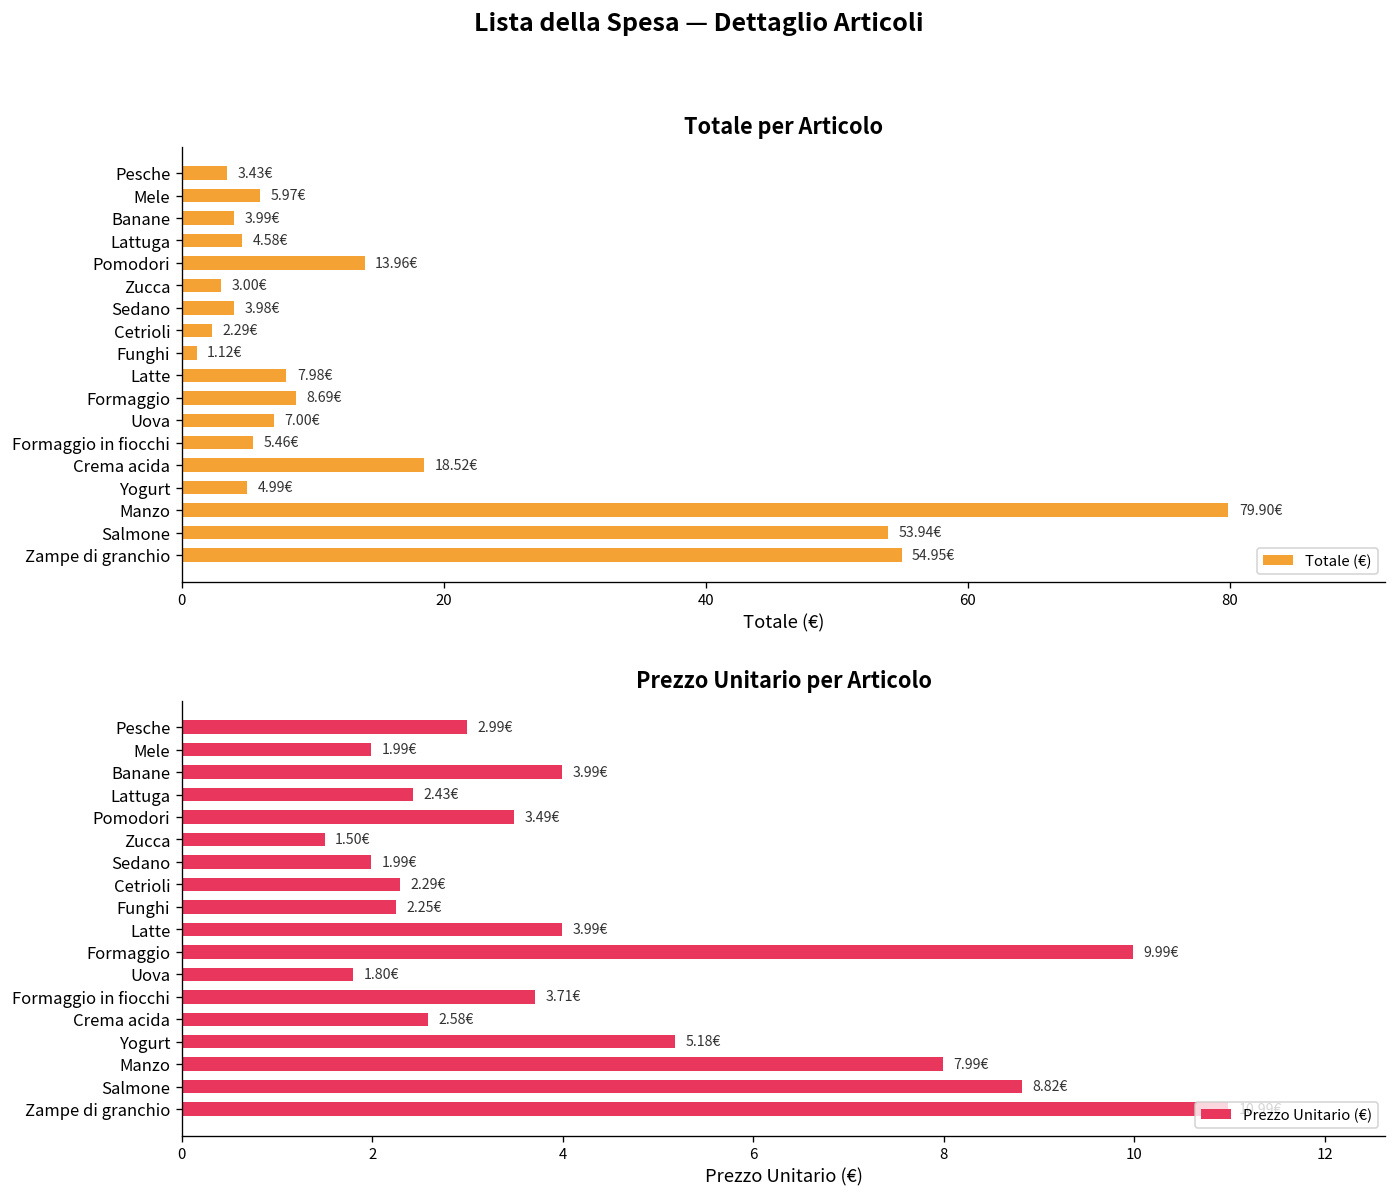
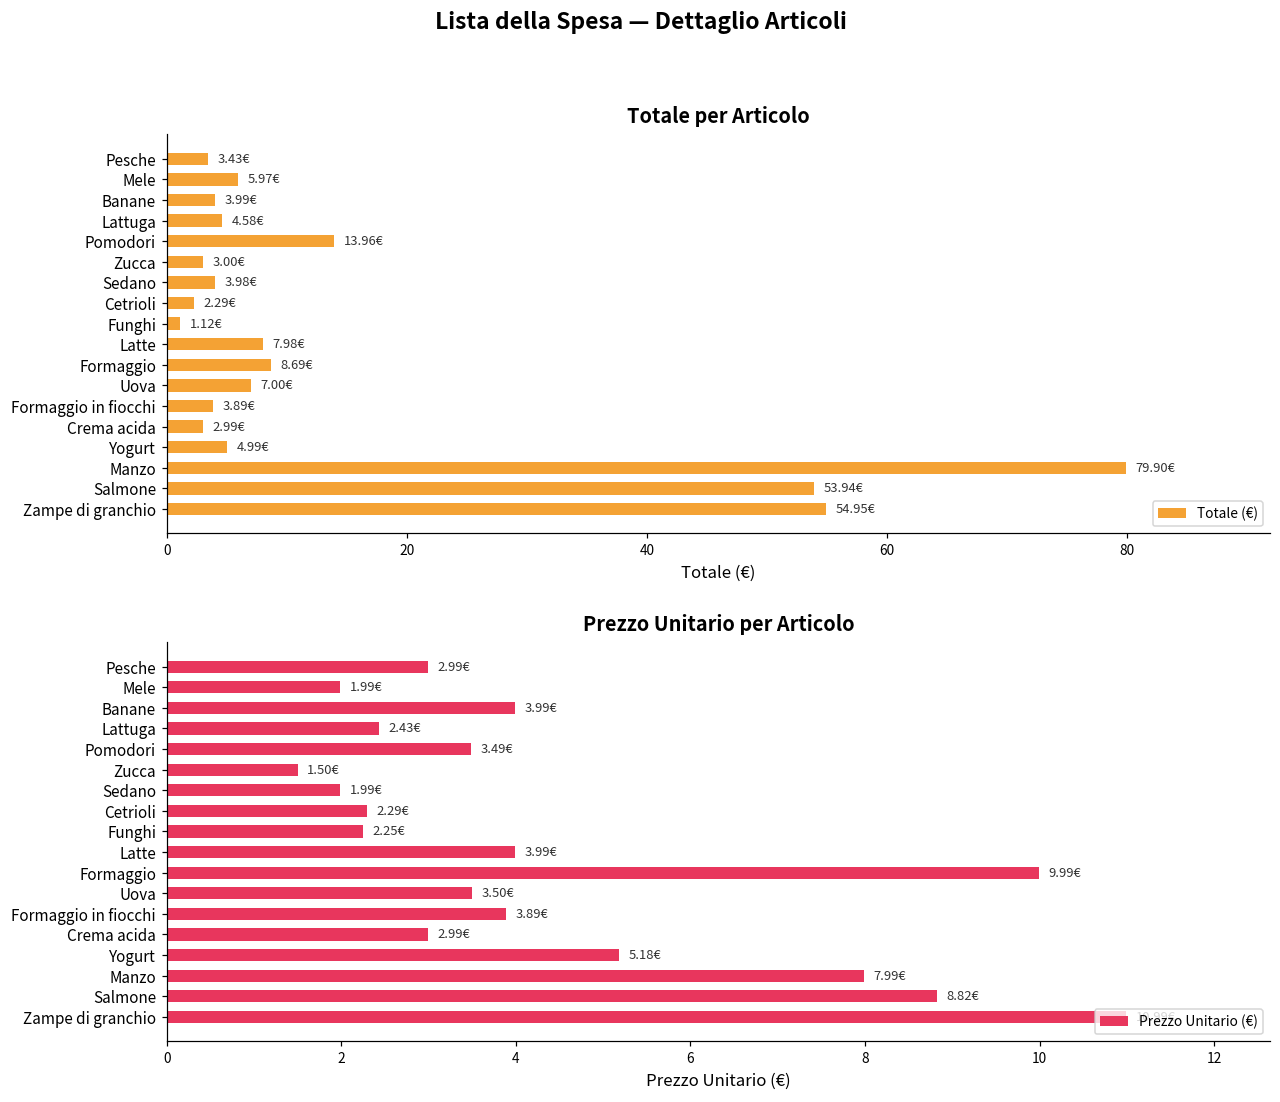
  {
    "Totale per Articolo": {
      "Pesche": "3.43€",
      "Mele": "5.97€",
      "Banane": "3.99€",
      "Lattuga": "4.58€",
      "Pomodori": "13.96€",
      "Zucca": "3.00€",
      "Sedano": "3.98€",
      "Cetrioli": "2.29€",
      "Funghi": "1.12€",
      "Latte": "7.98€",
      "Formaggio": "8.69€",
      "Uova": "7.00€",
-     "Formaggio in fiocchi": "5.46€",
-     "Crema acida": "18.52€",
+     "Formaggio in fiocchi": "3.89€",
+     "Crema acida": "2.99€",
      "Yogurt": "4.99€",
      "Manzo": "79.90€",
      "Salmone": "53.94€",
      "Zampe di granchio": "54.95€"
    },
    "Prezzo Unitario per Articolo": {
      "Pesche": "2.99€",
      "Mele": "1.99€",
      "Banane": "3.99€",
      "Lattuga": "2.43€",
      "Pomodori": "3.49€",
      "Zucca": "1.50€",
      "Sedano": "1.99€",
      "Cetrioli": "2.29€",
      "Funghi": "2.25€",
      "Latte": "3.99€",
      "Formaggio": "9.99€",
-     "Uova": "1.80€",
-     "Formaggio in fiocchi": "3.71€",
-     "Crema acida": "2.58€",
+     "Uova": "3.50€",
+     "Formaggio in fiocchi": "3.89€",
+     "Crema acida": "2.99€",
      "Yogurt": "5.18€",
      "Manzo": "7.99€",
      "Salmone": "8.82€"
    }
  }
